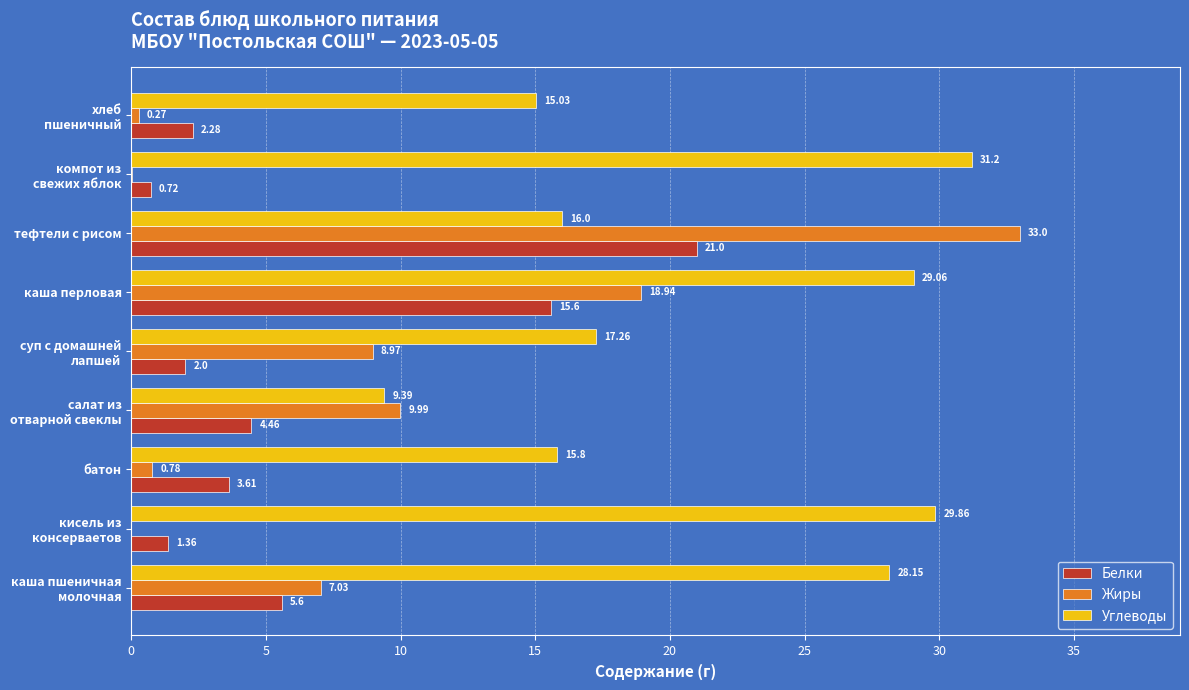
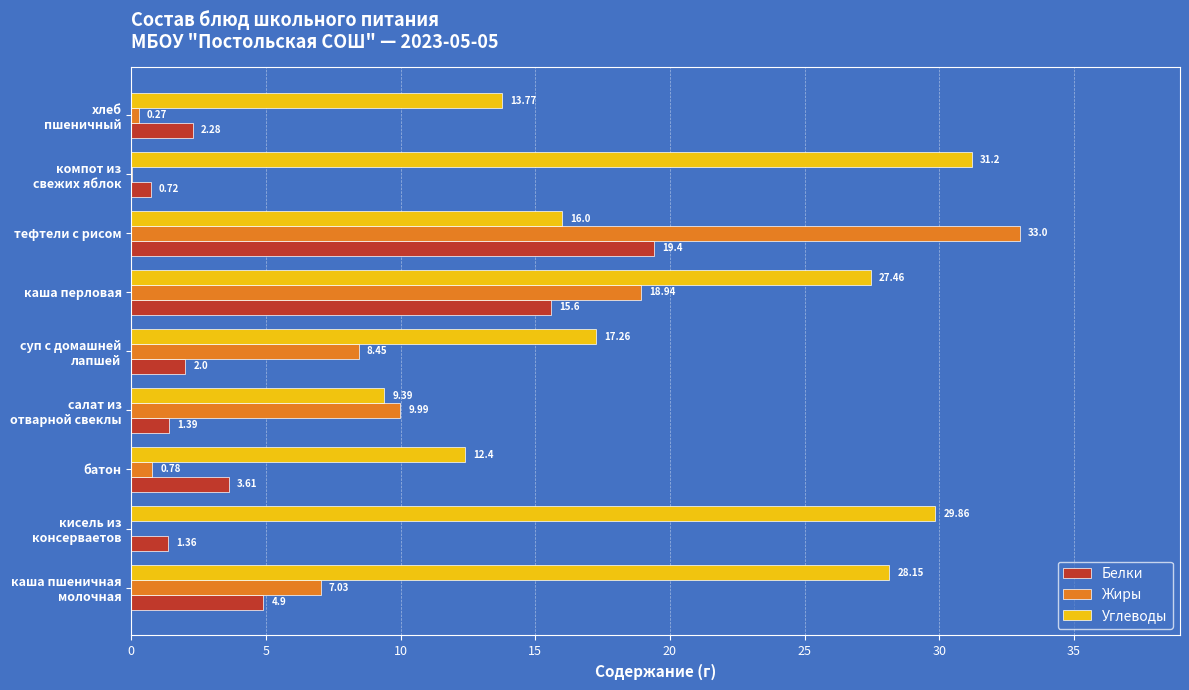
  {
    "Белки": {
      "хлеб пшеничный": 2.28,
      "компот из свежих яблок": 0.72,
-     "тефтели с рисом": 21.0,
+     "тефтели с рисом": 19.4,
      "каша перловая": 15.6,
      "суп с домашней лапшей": 2.0,
-     "салат из отварной свеклы": 4.46,
+     "салат из отварной свеклы": 1.39,
      "батон": 3.61,
      "кисель из консерваетов": 1.36,
-     "каша пшеничная молочная": 5.6
+     "каша пшеничная молочная": 4.9
    },
    "Жиры": {
      "хлеб пшеничный": 0.27,
      "тефтели с рисом": 33.0,
      "каша перловая": 18.94,
-     "суп с домашней лапшей": 8.97,
+     "суп с домашней лапшей": 8.45,
      "салат из отварной свеклы": 9.99,
      "батон": 0.78,
      "каша пшеничная молочная": 7.03
    },
    "Углеводы": {
-     "хлеб пшеничный": 15.03,
+     "хлеб пшеничный": 13.77,
      "компот из свежих яблок": 31.2,
      "тефтели с рисом": 16.0,
-     "каша перловая": 29.06,
+     "каша перловая": 27.46,
      "суп с домашней лапшей": 17.26,
      "салат из отварной свеклы": 9.39,
-     "батон": 15.8,
+     "батон": 12.4,
      "кисель из консерваетов": 29.86,
      "каша пшеничная молочная": 28.15
    }
  }
